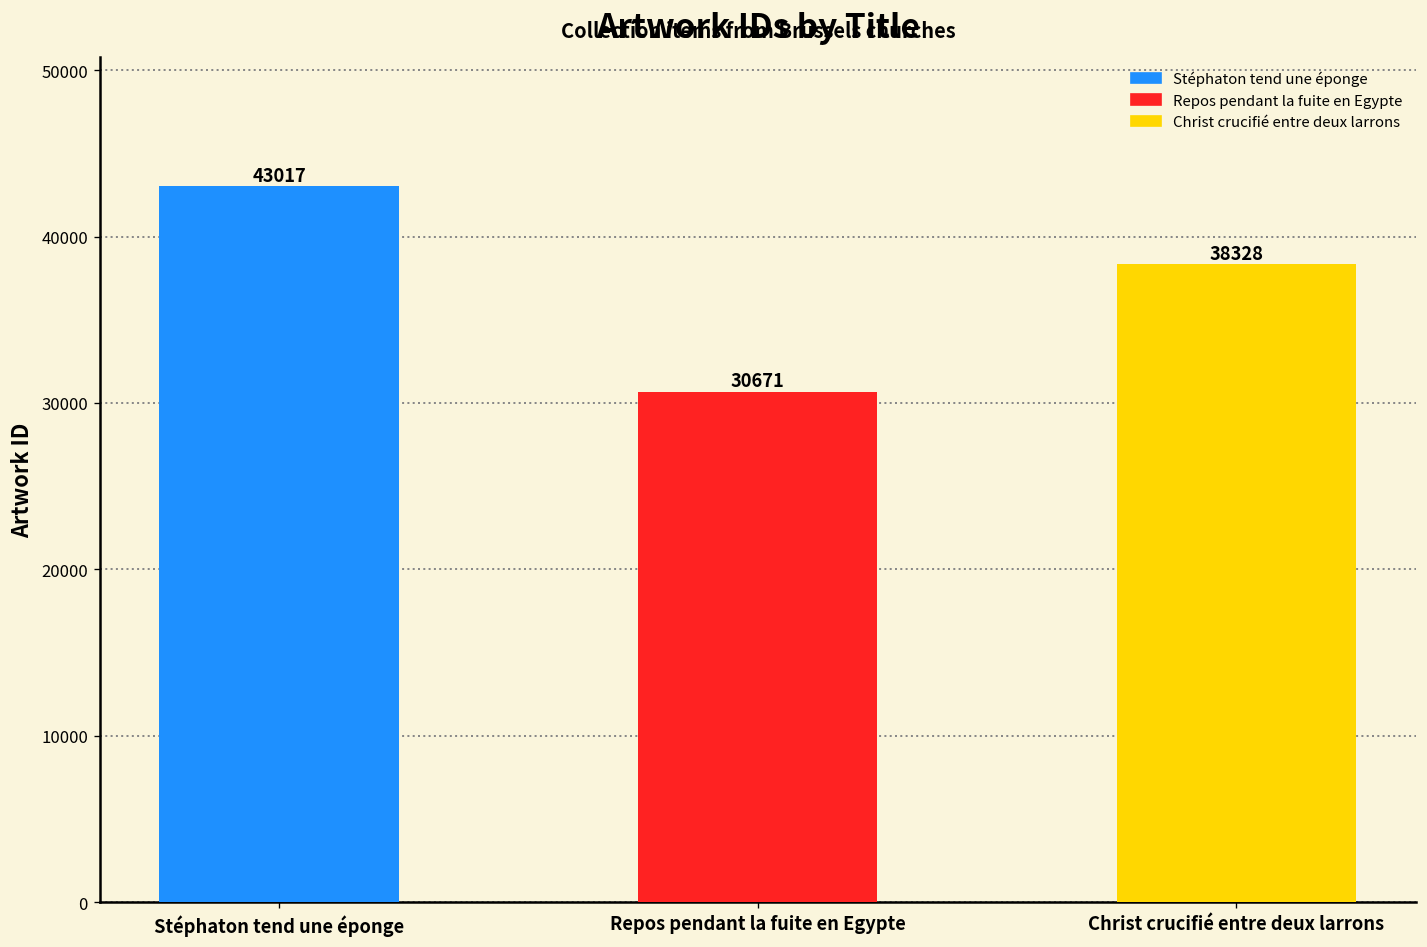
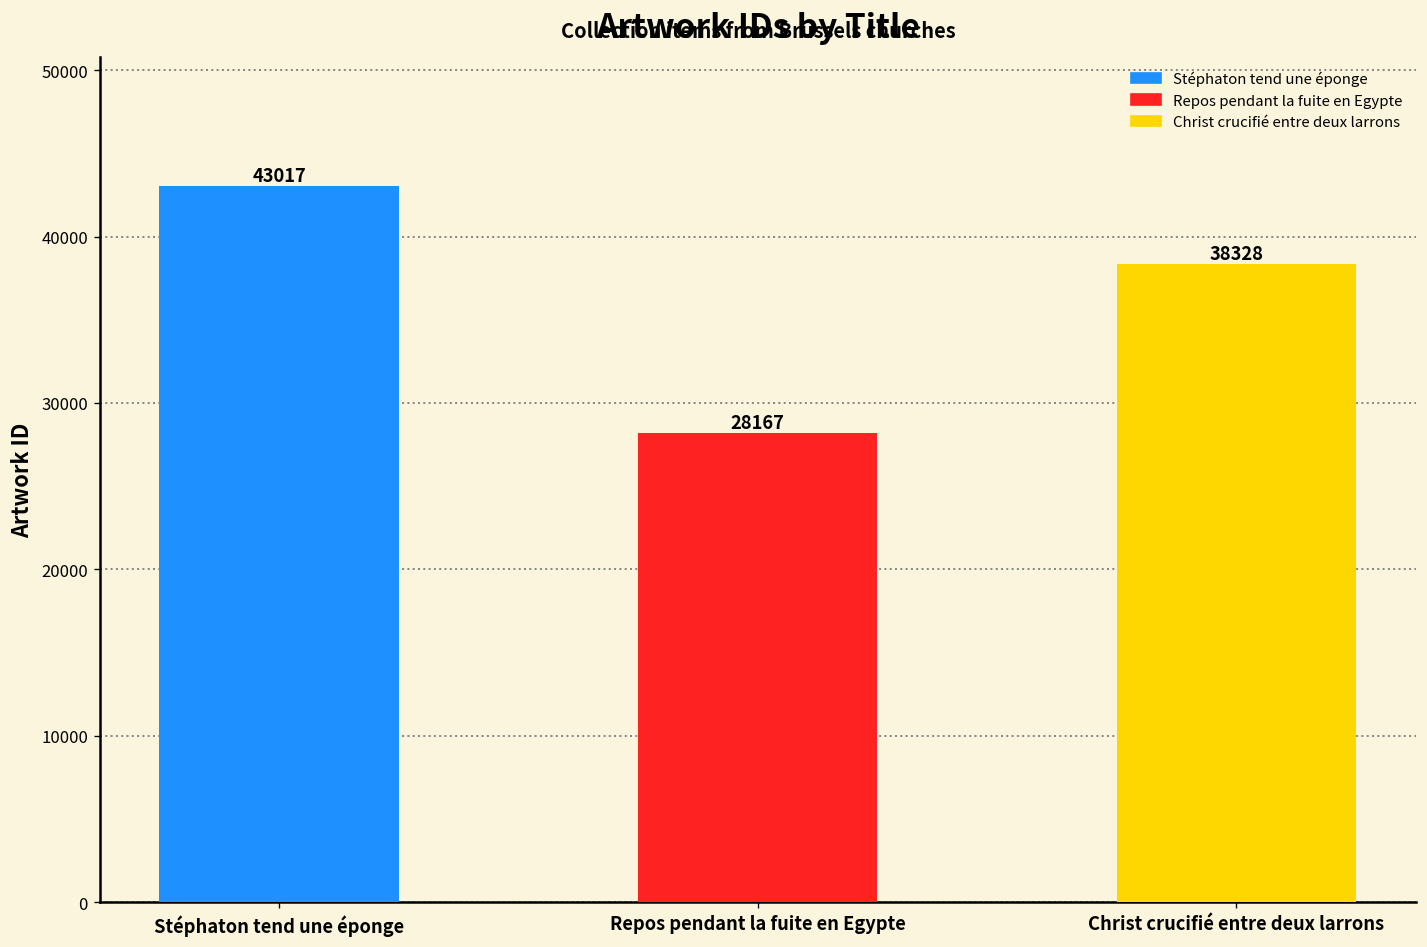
  {
    "Stéphaton tend une éponge": 43017,
-   "Repos pendant la fuite en Egypte": 30671,
+   "Repos pendant la fuite en Egypte": 28167,
    "Christ crucifié entre deux larrons": 38328
  }
